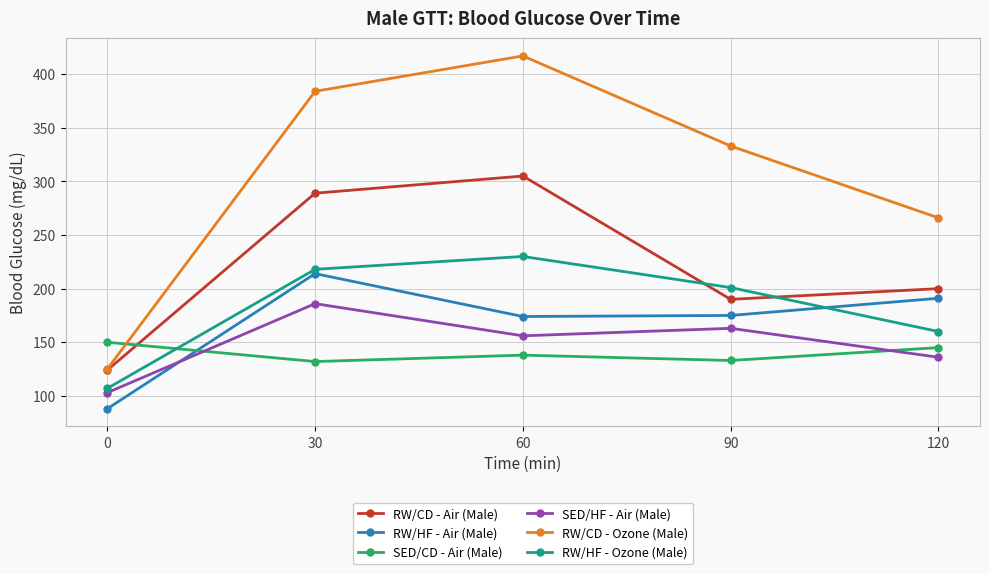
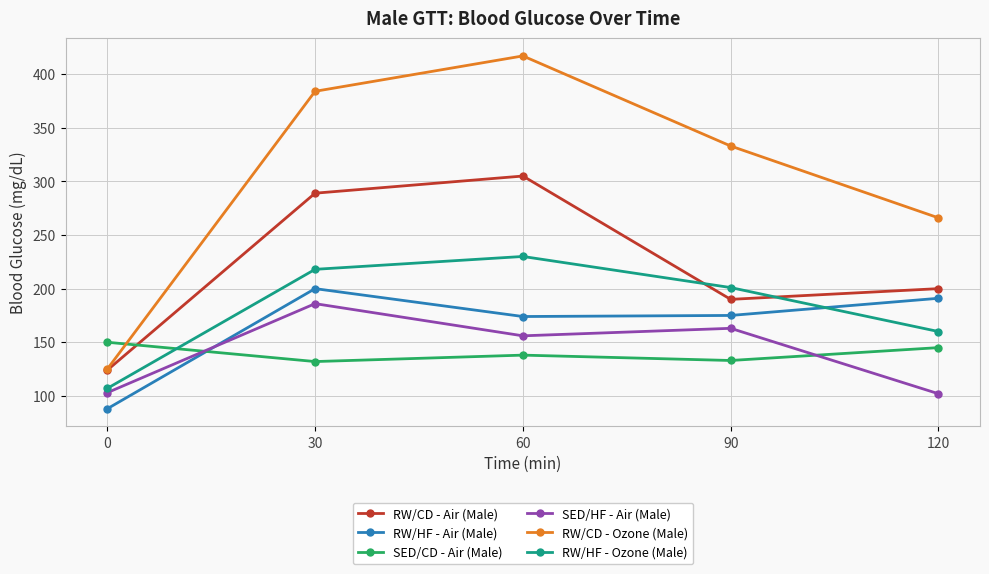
  {
    "RW/CD - Air (Male)": {
      "30": 289,
      "60": 305,
      "90": 190,
      "120": 200
    },
    "RW/HF - Air (Male)": {
      "0": 88,
-     "30": 214,
+     "30": 200,
      "60": 174,
      "90": 175,
      "120": 191
    },
    "SED/HF - Air (Male)": {
      "0": 103,
      "30": 186,
      "60": 156,
      "90": 163,
-     "120": 136
+     "120": 102
    },
    "RW/CD - Ozone (Male)": {
      "30": 384,
      "60": 417,
      "90": 333,
      "120": 266
    }
  }
